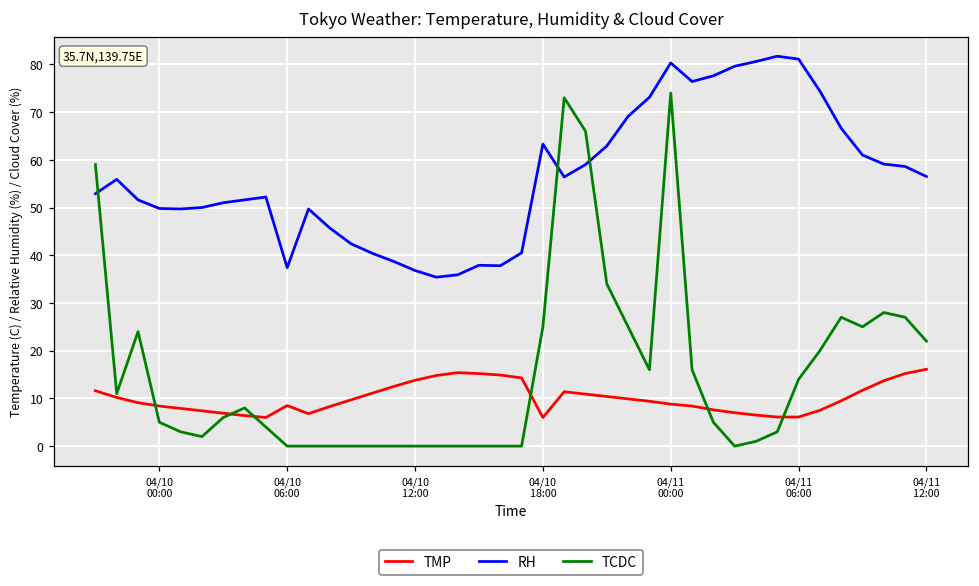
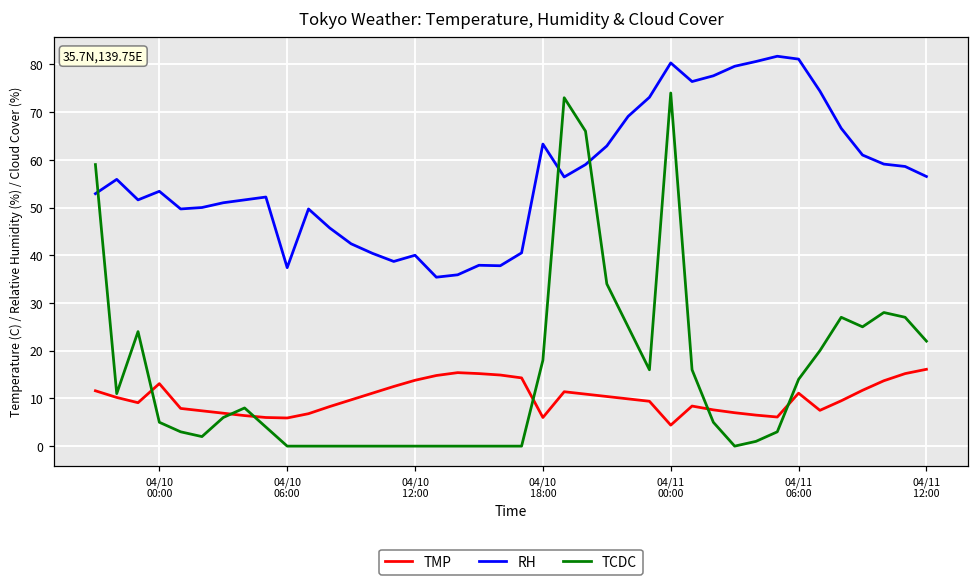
  {
    "TMP": {
-     "04/10 00:00": 8,
-     "04/10 06:00": 9,
+     "04/10 00:00": 13,
+     "04/10 06:00": 6,
      "04/10 12:00": 14,
      "04/10 18:00": 6,
-     "04/11 00:00": 9,
-     "04/11 06:00": 6,
+     "04/11 00:00": 4,
+     "04/11 06:00": 11,
      "04/11 12:00": 16
    },
    "RH": {
-     "04/10 00:00": 50,
+     "04/10 00:00": 53,
      "04/10 06:00": 37,
-     "04/10 12:00": 37,
+     "04/10 12:00": 40,
      "04/10 18:00": 63,
      "04/11 00:00": 80,
      "04/11 06:00": 81,
      "04/11 12:00": 57
    },
    "TCDC": {
      "04/10 00:00": 5,
      "04/10 06:00": 0,
      "04/10 12:00": 0,
-     "04/10 18:00": 25,
+     "04/10 18:00": 18,
      "04/11 00:00": 74,
      "04/11 06:00": 14,
      "04/11 12:00": 22
    }
  }
